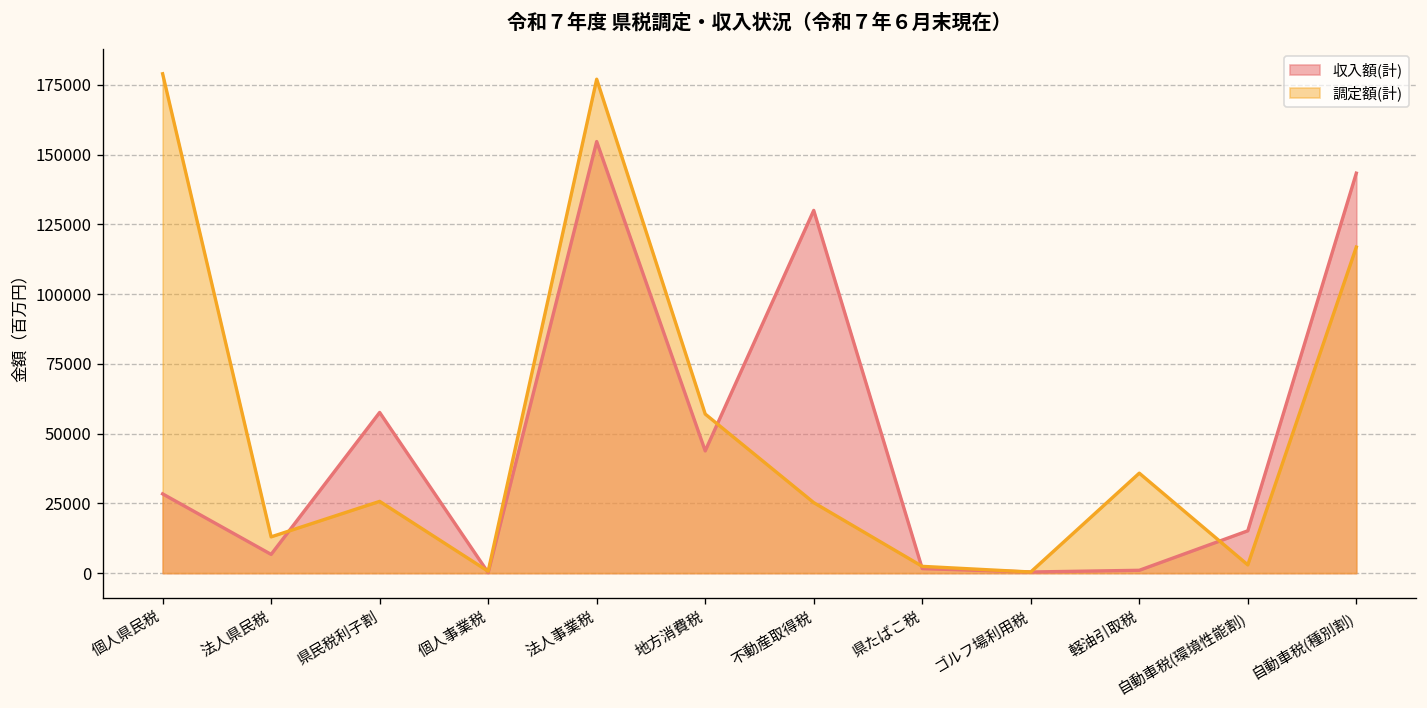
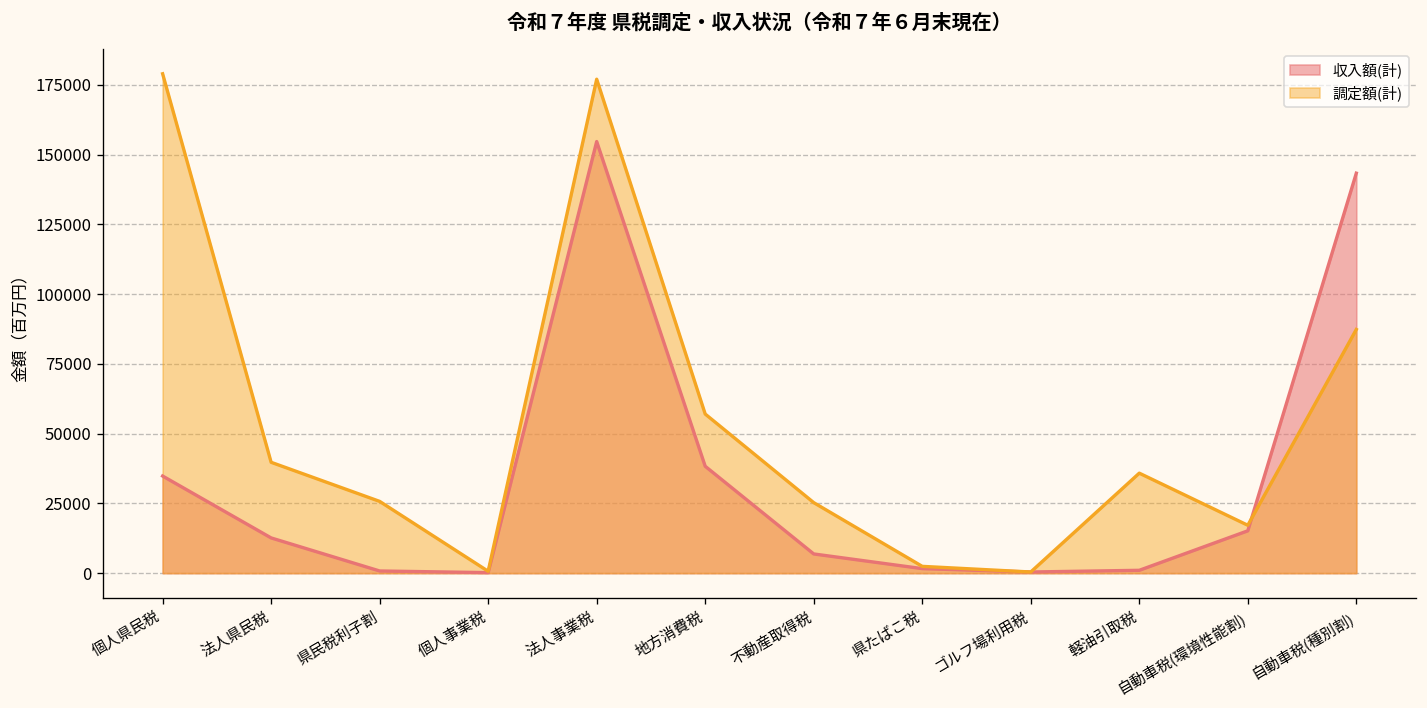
  {
    "収入額(計)": {
-     "個人県民税": 28000,
-     "法人県民税": 7000,
-     "県民税利子割": 58000,
+     "個人県民税": 35000,
+     "法人県民税": 13000,
+     "県民税利子割": 1000,
      "法人事業税": 155000,
-     "地方消費税": 44000,
-     "不動産取得税": 130000,
+     "地方消費税": 38000,
+     "不動産取得税": 7000,
      "軽油引取税": 1000,
      "自動車税(環境性能割)": 15000,
      "自動車税(種別割)": 143000
    },
    "調定額(計)": {
      "個人県民税": 179000,
-     "法人県民税": 13000,
+     "法人県民税": 40000,
      "県民税利子割": 26000,
      "法人事業税": 177000,
      "地方消費税": 57000,
      "不動産取得税": 25000,
      "軽油引取税": 36000,
-     "自動車税(環境性能割)": 3000,
-     "自動車税(種別割)": 117000
+     "自動車税(環境性能割)": 17000,
+     "自動車税(種別割)": 87000
    }
  }
